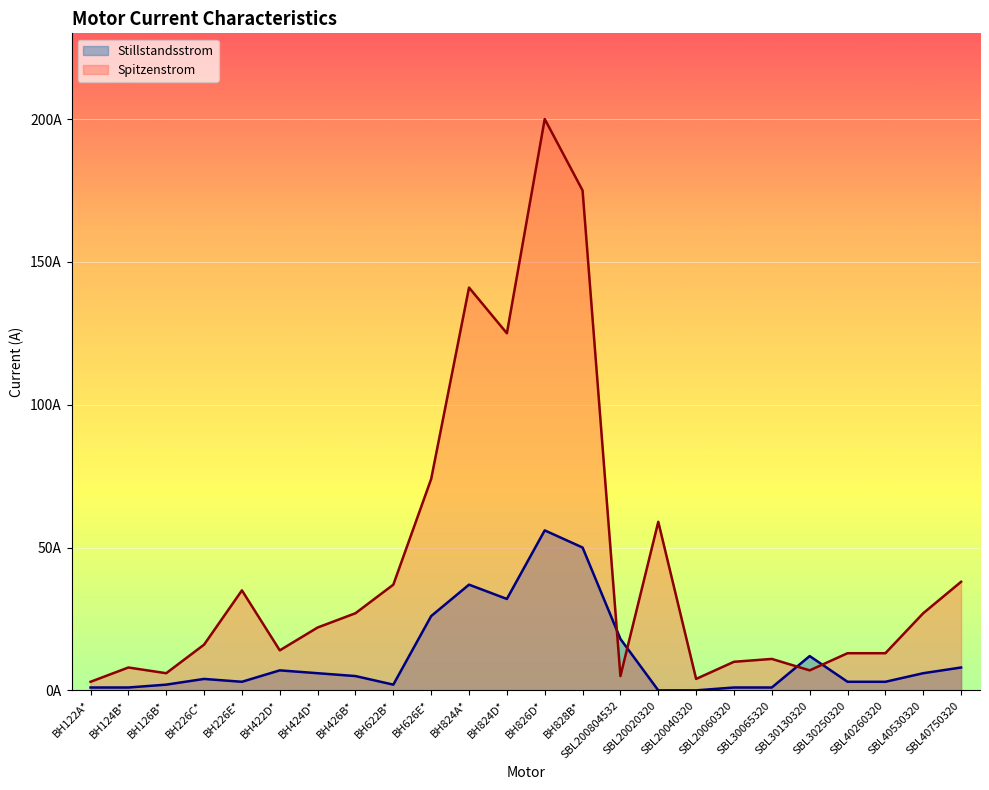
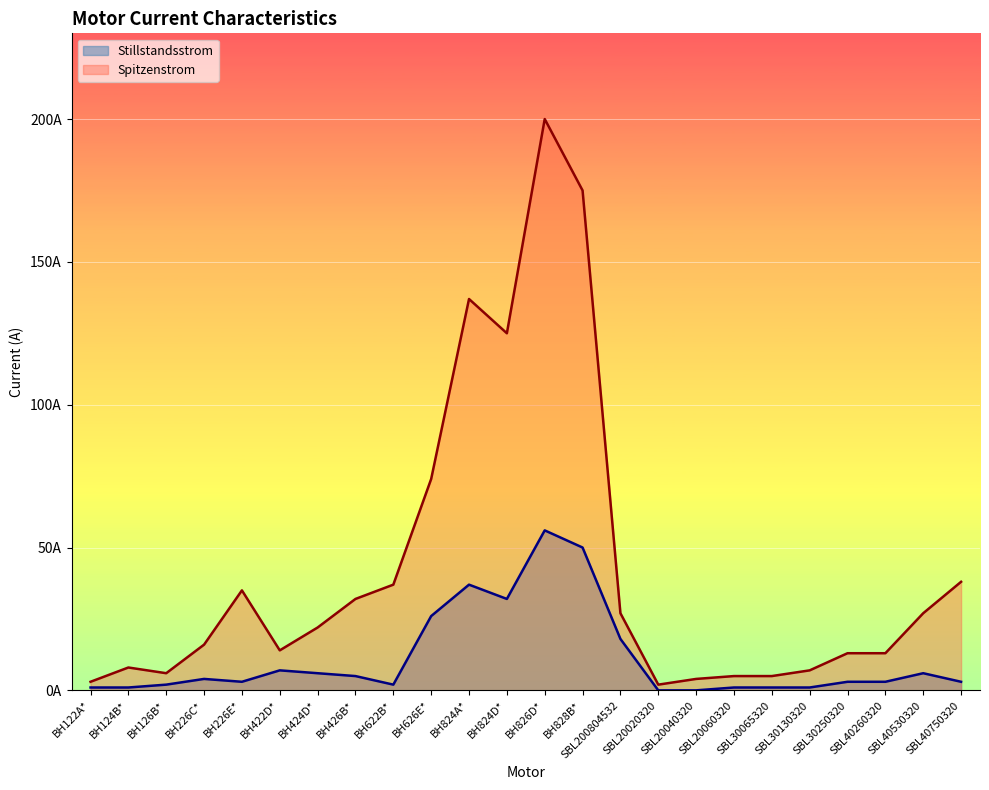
  {
    "Stillstandsstrom": {
      "BH122A*": "1A",
      "BH124B*": "1A",
      "BH126B*": "2A",
      "BH226C*": "4A",
      "BH226E*": "3A",
      "BH422D*": "7A",
      "BH424D*": "6A",
      "BH426B*": "5A",
      "BH622B*": "2A",
      "BH626E*": "26A",
      "BH824A*": "37A",
      "BH824D*": "32A",
      "BH826D*": "56A",
      "BH828B*": "50A",
      "SBL200804532": "18A",
      "SBL20020320": "0A",
      "SBL20040320": "0A",
      "SBL20060320": "1A",
      "SBL30065320": "1A",
-     "SBL30130320": "12A",
+     "SBL30130320": "1A",
      "SBL30250320": "3A",
      "SBL40260320": "3A",
      "SBL40530320": "6A",
-     "SBL40750320": "8A"
+     "SBL40750320": "3A"
    },
    "Spitzenstrom": {
      "BH122A*": "3A",
      "BH124B*": "8A",
      "BH126B*": "6A",
      "BH226C*": "16A",
      "BH226E*": "35A",
      "BH422D*": "14A",
      "BH424D*": "22A",
-     "BH426B*": "27A",
+     "BH426B*": "32A",
      "BH622B*": "37A",
      "BH626E*": "74A",
-     "BH824A*": "141A",
+     "BH824A*": "137A",
      "BH824D*": "125A",
      "BH826D*": "200A",
      "BH828B*": "175A",
-     "SBL200804532": "5A",
-     "SBL20020320": "59A",
+     "SBL200804532": "27A",
+     "SBL20020320": "2A",
      "SBL20040320": "4A",
-     "SBL20060320": "10A",
-     "SBL30065320": "11A",
+     "SBL20060320": "5A",
+     "SBL30065320": "5A",
      "SBL30130320": "7A",
      "SBL30250320": "13A",
      "SBL40260320": "13A",
      "SBL40530320": "27A",
      "SBL40750320": "38A"
    }
  }
